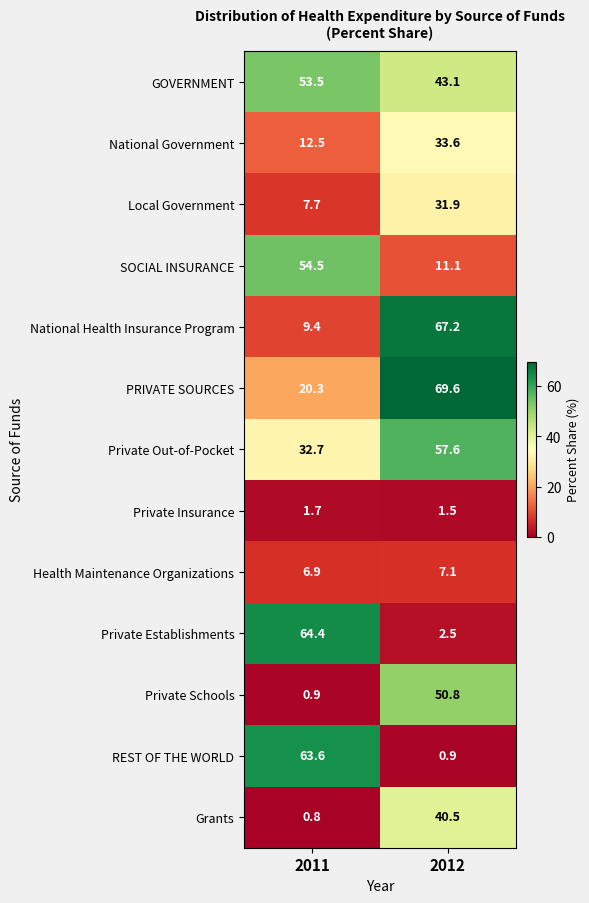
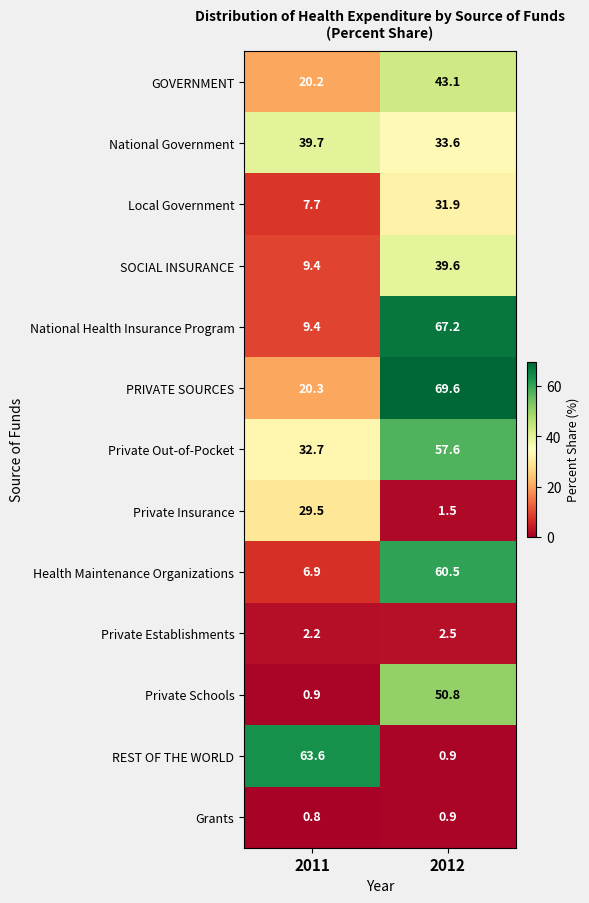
  {
    "GOVERNMENT": {
-     "2011": 53.5,
+     "2011": 20.2,
      "2012": 43.1
    },
    "National Government": {
-     "2011": 12.5,
+     "2011": 39.7,
      "2012": 33.6
    },
    "Local Government": {
      "2011": 7.7,
      "2012": 31.9
    },
    "SOCIAL INSURANCE": {
-     "2011": 54.5,
-     "2012": 11.1
+     "2011": 9.4,
+     "2012": 39.6
    },
    "National Health Insurance Program": {
      "2011": 9.4,
      "2012": 67.2
    },
    "PRIVATE SOURCES": {
      "2011": 20.3,
      "2012": 69.6
    },
    "Private Out-of-Pocket": {
      "2011": 32.7,
      "2012": 57.6
    },
    "Private Insurance": {
-     "2011": 1.7,
+     "2011": 29.5,
      "2012": 1.5
    },
    "Health Maintenance Organizations": {
      "2011": 6.9,
-     "2012": 7.1
+     "2012": 60.5
    },
    "Private Establishments": {
-     "2011": 64.4,
+     "2011": 2.2,
      "2012": 2.5
    },
    "Private Schools": {
      "2011": 0.9,
      "2012": 50.8
    },
    "REST OF THE WORLD": {
      "2011": 63.6,
      "2012": 0.9
    },
    "Grants": {
      "2011": 0.8,
-     "2012": 40.5
+     "2012": 0.9
    }
  }
